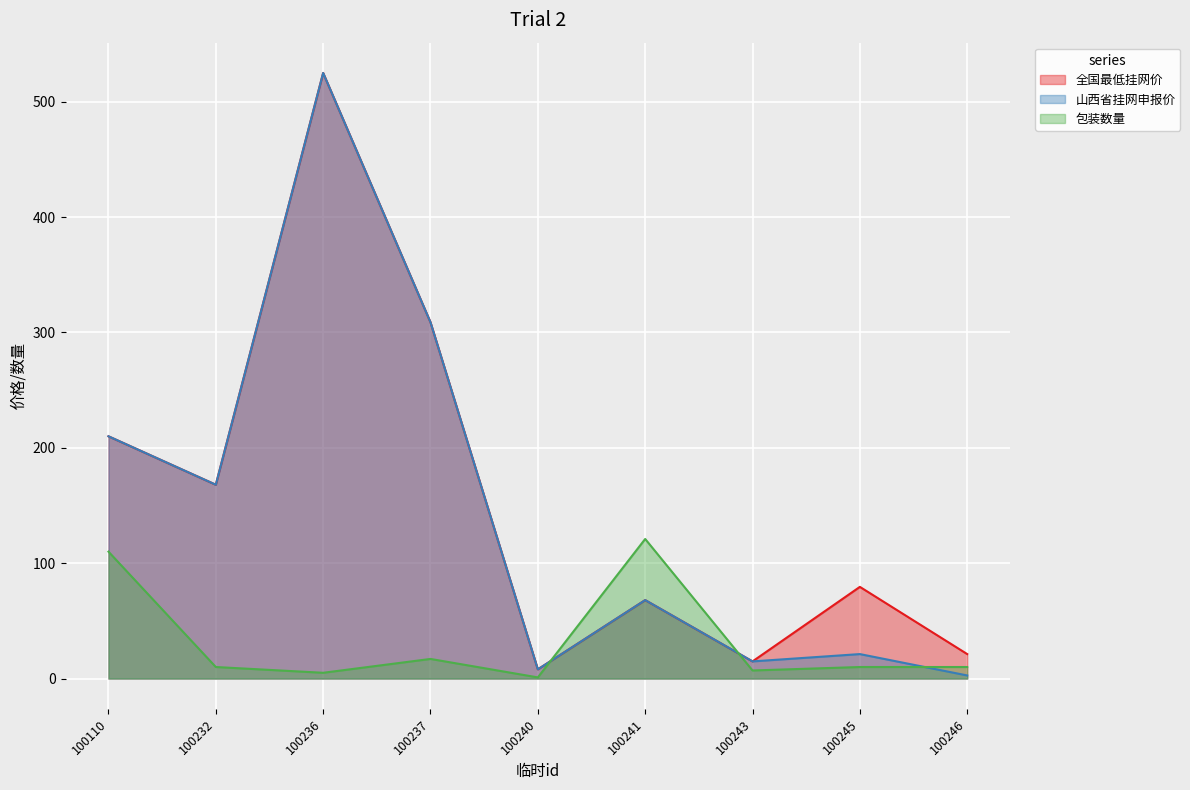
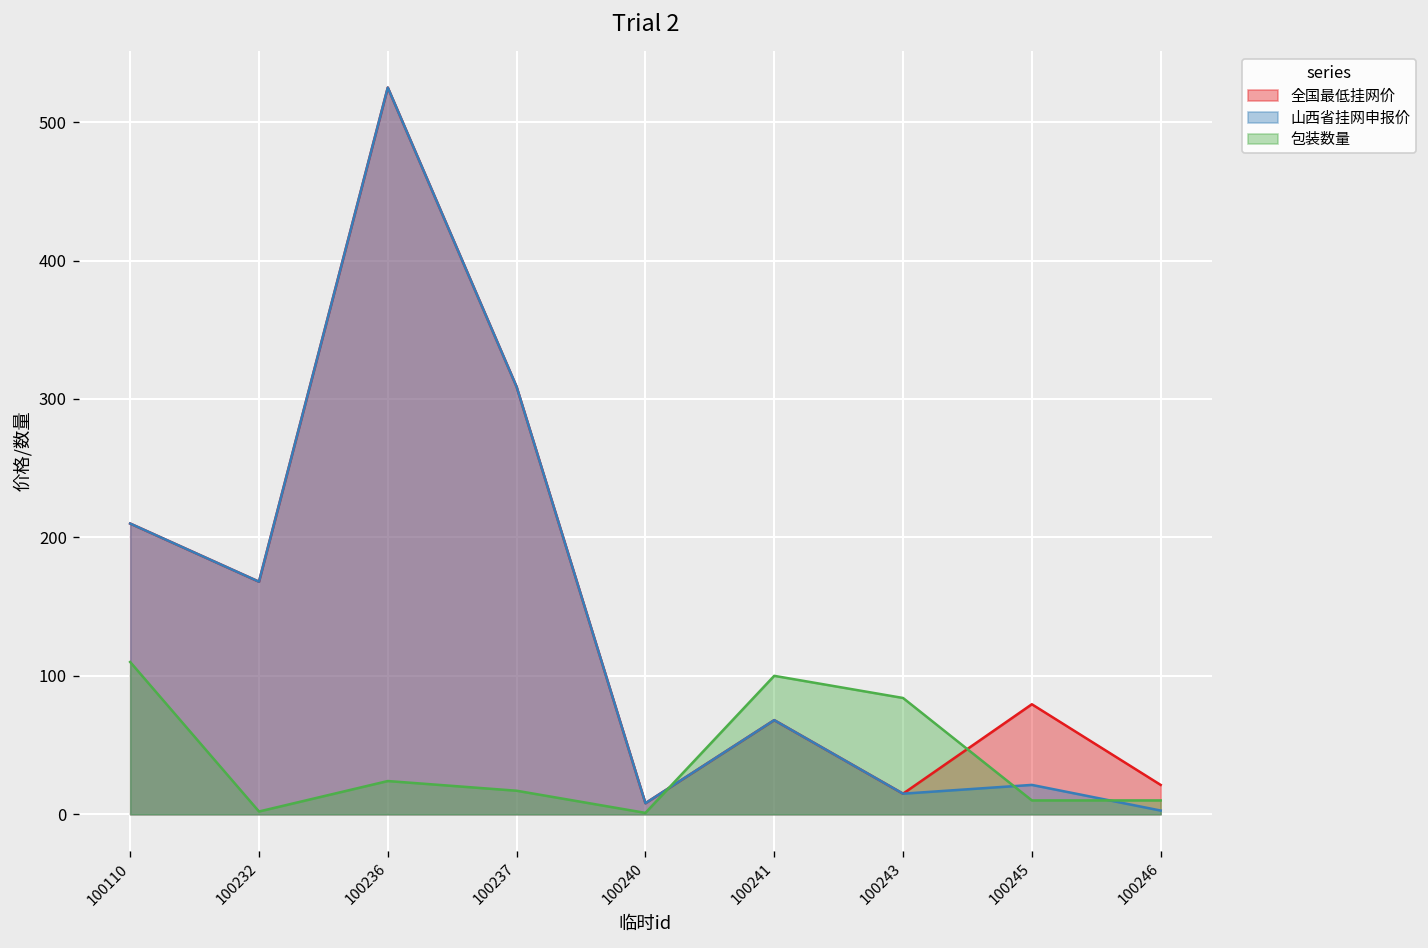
  {
    "全国最低挂网价": {
      "100245": 79,
      "100246": 21
    },
    "山西省挂网申报价": {
      "100245": 21,
      "100246": 3
    },
    "包装数量": {
      "100110": 110,
-     "100232": 10,
-     "100236": 5,
+     "100232": 2,
+     "100236": 24,
      "100237": 17,
      "100240": 1,
-     "100241": 121,
-     "100243": 7,
+     "100241": 100,
+     "100243": 84,
      "100245": 10,
      "100246": 10
    }
  }
